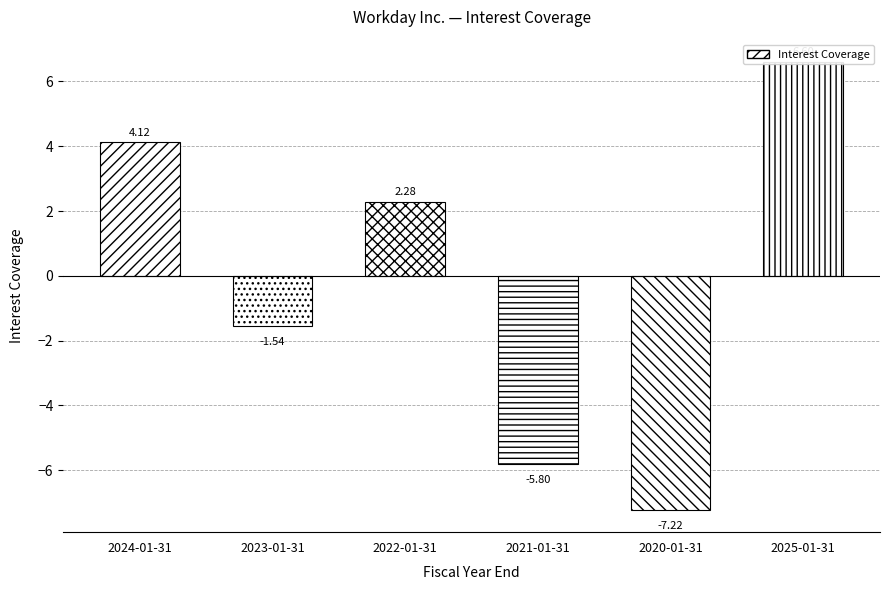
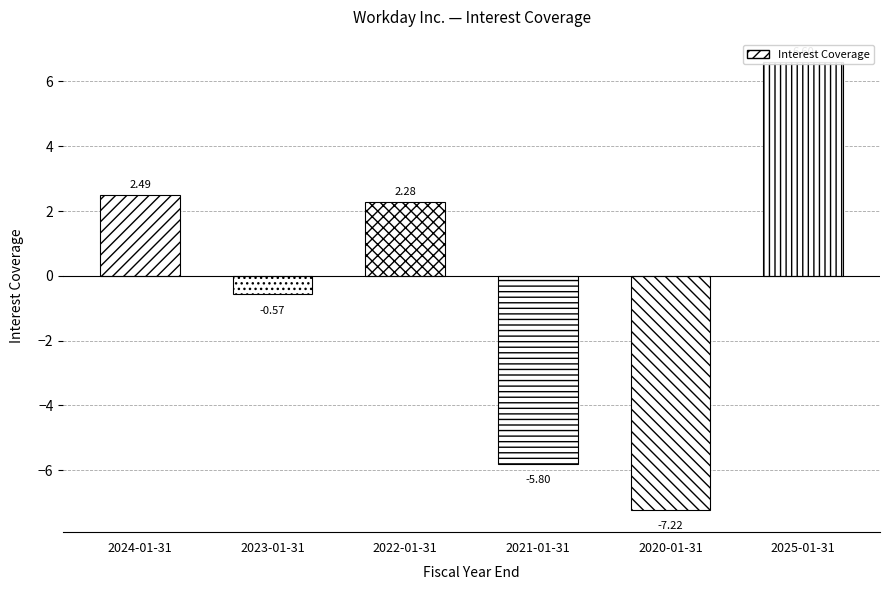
  {
-   "2024-01-31": 4.12,
-   "2023-01-31": -1.54,
+   "2024-01-31": 2.49,
+   "2023-01-31": -0.57,
    "2022-01-31": 2.28,
    "2021-01-31": -5.80,
    "2020-01-31": -7.22
  }
